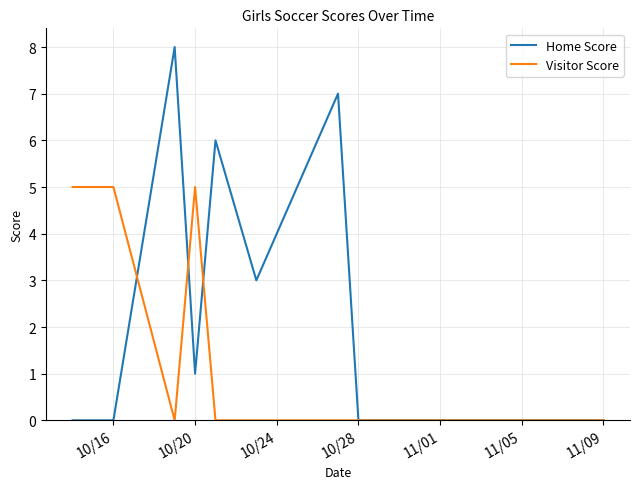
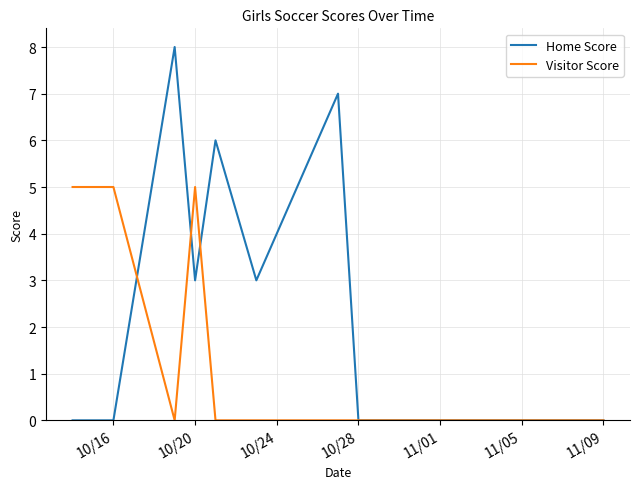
  {
    "Home Score": {
      "10/16": 0,
-     "10/20": 1
+     "10/20": 3
    },
    "Visitor Score": {
      "10/16": 5,
      "10/20": 5
    }
  }
